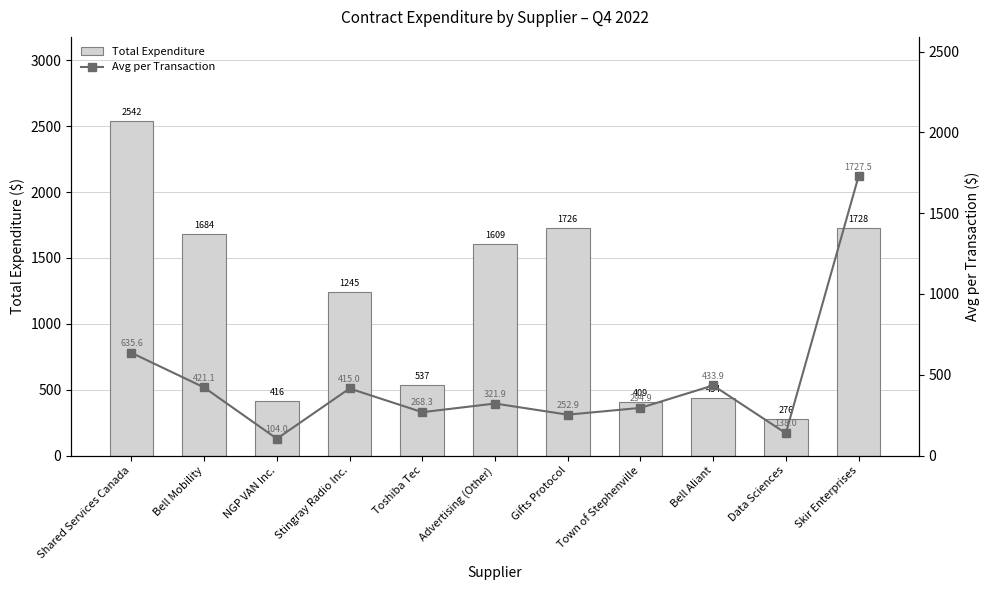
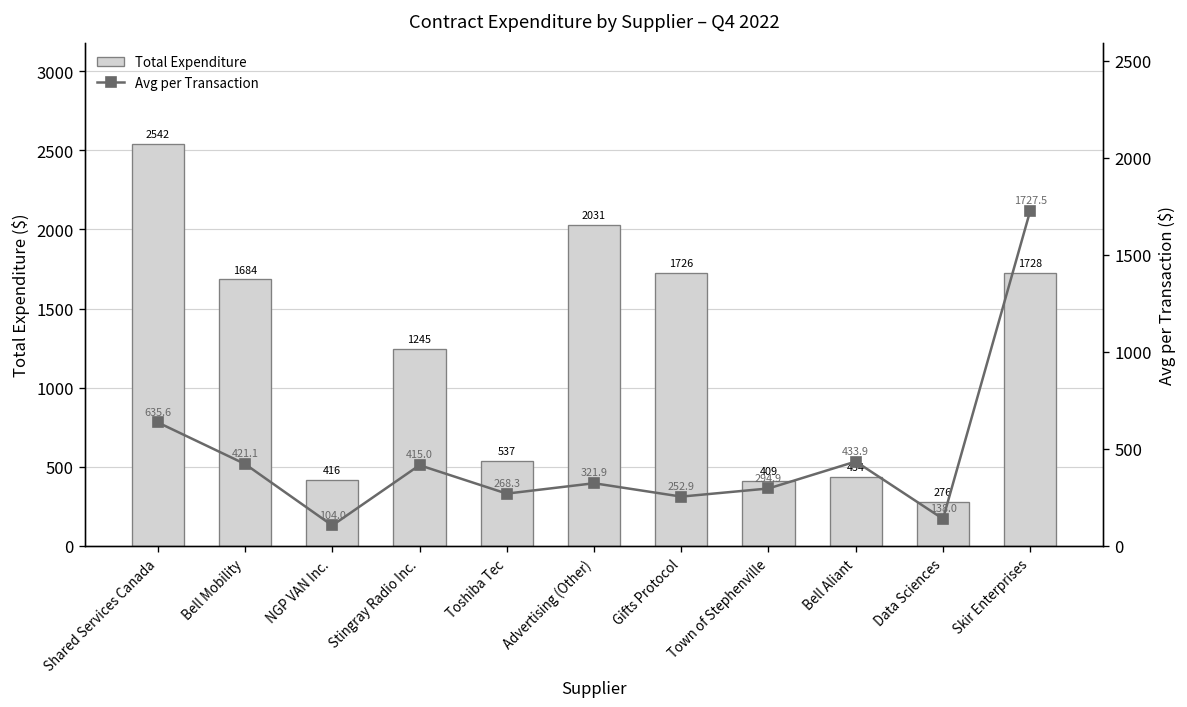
  {
    "Total Expenditure": {
      "Shared Services Canada": 2542,
      "Bell Mobility": 1684,
      "NGP VAN Inc.": 416,
      "Stingray Radio Inc.": 1245,
      "Toshiba Tec": 537,
-     "Advertising (Other)": 1609,
+     "Advertising (Other)": 2031,
      "Gifts Protocol": 1726,
      "Data Sciences": 276,
      "Skir Enterprises": 1728
    },
    "Avg per Transaction": {
      "Shared Services Canada": 635.6,
      "Bell Mobility": 421.1,
      "NGP VAN Inc.": 104.0,
      "Stingray Radio Inc.": 415.0,
      "Toshiba Tec": 268.3,
      "Advertising (Other)": 321.9,
      "Gifts Protocol": 252.9,
      "Bell Aliant": 434,
      "Data Sciences": 138.0,
      "Skir Enterprises": 1727.5
    }
  }
